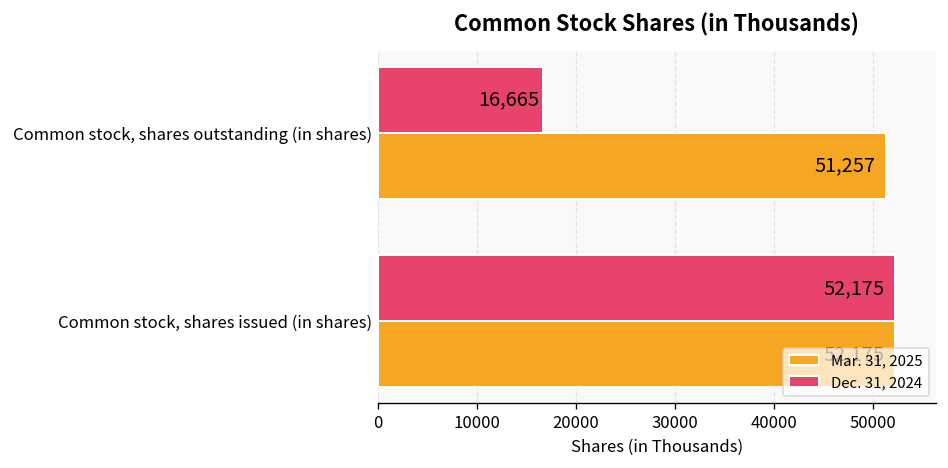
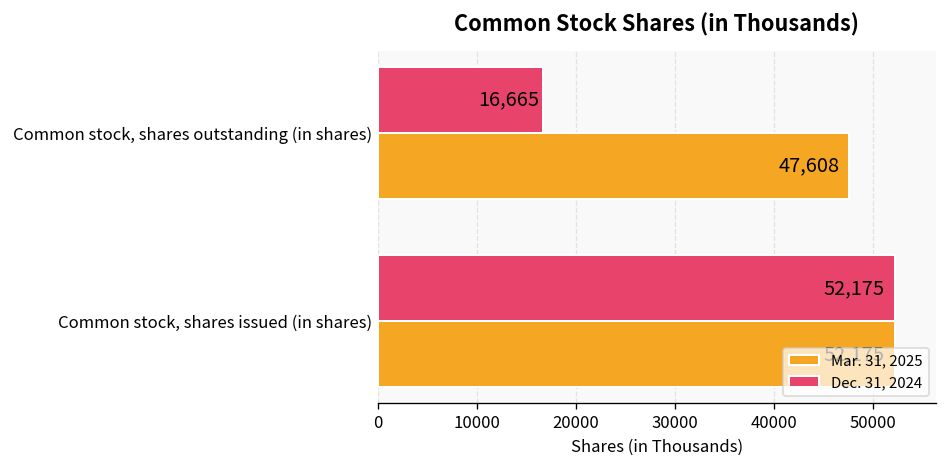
  {
    "Mar. 31, 2025": {
-     "Common stock, shares outstanding (in shares)": "51,257"
+     "Common stock, shares outstanding (in shares)": "47,608"
    },
    "Dec. 31, 2024": {
      "Common stock, shares outstanding (in shares)": "16,665",
      "Common stock, shares issued (in shares)": "52,175"
    }
  }
